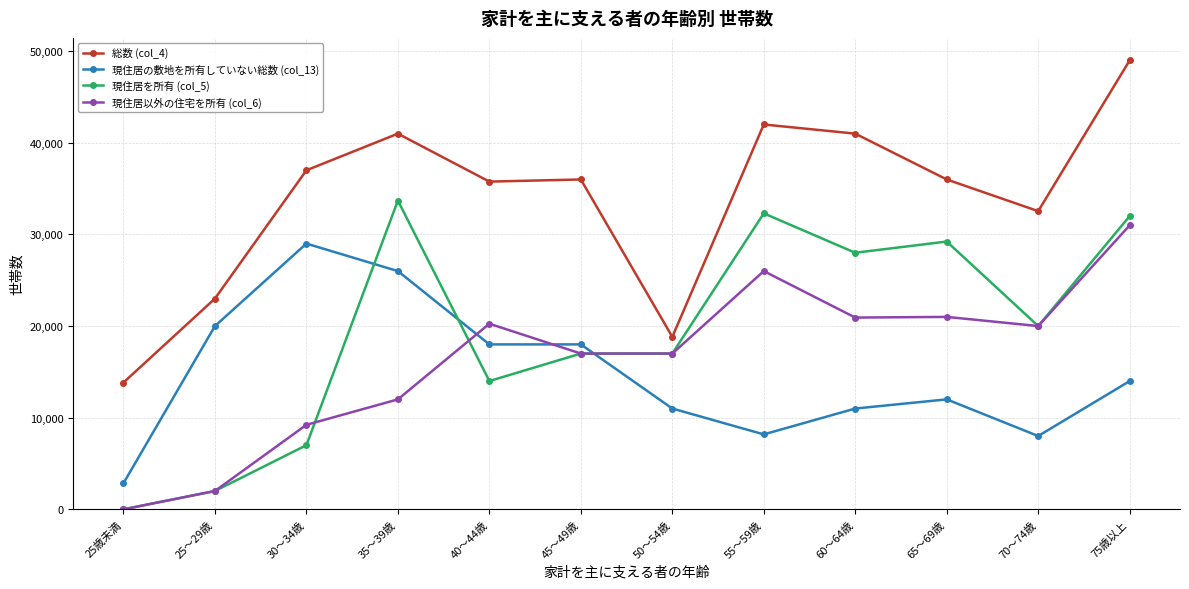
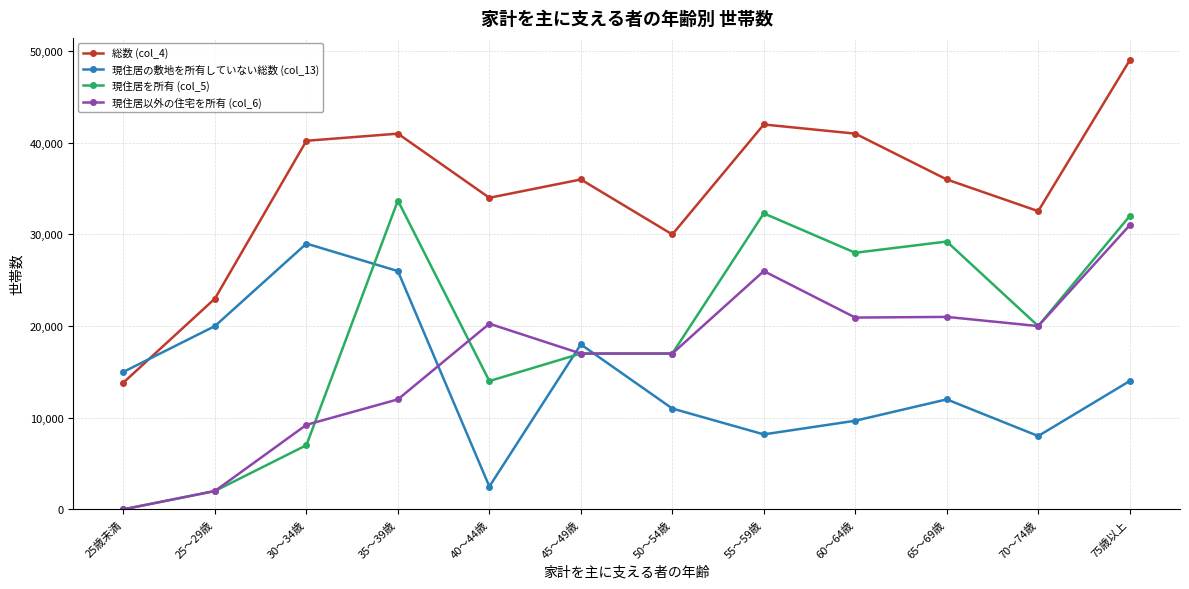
  {
    "総数 (col_4)": {
      "25歳未満": "14,000",
      "25～29歳": "23,000",
-     "30～34歳": "37,000",
+     "30～34歳": "40,000",
      "35～39歳": "41,000",
-     "40～44歳": "36,000",
+     "40～44歳": "34,000",
      "45～49歳": "36,000",
-     "50～54歳": "19,000",
+     "50～54歳": "30,000",
      "55～59歳": "42,000",
      "60～64歳": "41,000",
      "65～69歳": "36,000",
      "70～74歳": "33,000",
      "75歳以上": "49,000"
    },
    "現住居の敷地を所有していない総数 (col_13)": {
-     "25歳未満": "3,000",
+     "25歳未満": "15,000",
      "25～29歳": "20,000",
      "30～34歳": "29,000",
      "35～39歳": "26,000",
-     "40～44歳": "18,000",
+     "40～44歳": "2,000",
      "45～49歳": "18,000",
      "50～54歳": "11,000",
      "55～59歳": "8,000",
-     "60～64歳": "11,000",
+     "60～64歳": "10,000",
      "65～69歳": "12,000",
      "70～74歳": "8,000",
      "75歳以上": "14,000"
    },
    "現住居を所有 (col_5)": {
      "30～34歳": "7,000",
      "35～39歳": "34,000",
      "40～44歳": "14,000",
      "55～59歳": "32,000",
      "60～64歳": "28,000",
      "65～69歳": "29,000",
      "75歳以上": "32,000"
    },
    "現住居以外の住宅を所有 (col_6)": {
      "30～34歳": "9,000",
      "35～39歳": "12,000",
      "40～44歳": "20,000",
      "55～59歳": "26,000",
      "60～64歳": "21,000",
      "65～69歳": "21,000",
      "75歳以上": "31,000"
    }
  }
